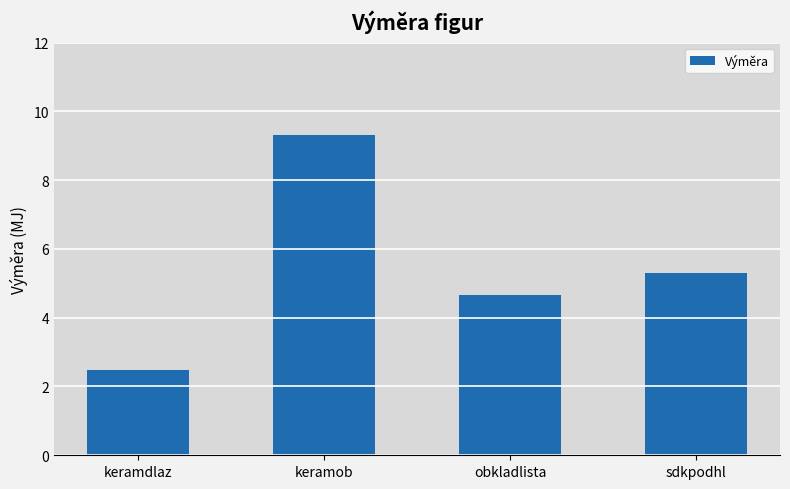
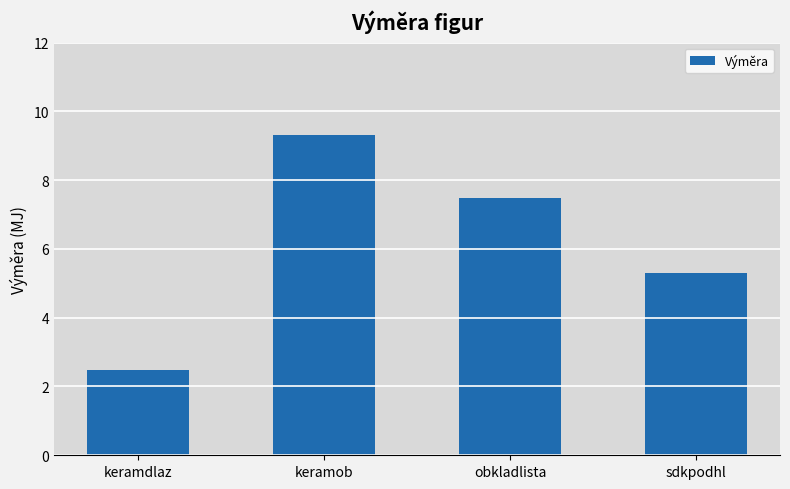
  {
    "keramdlaz": 2.5,
    "keramob": 9.3,
-   "obkladlista": 4.7,
+   "obkladlista": 7.5,
    "sdkpodhl": 5.3
  }
